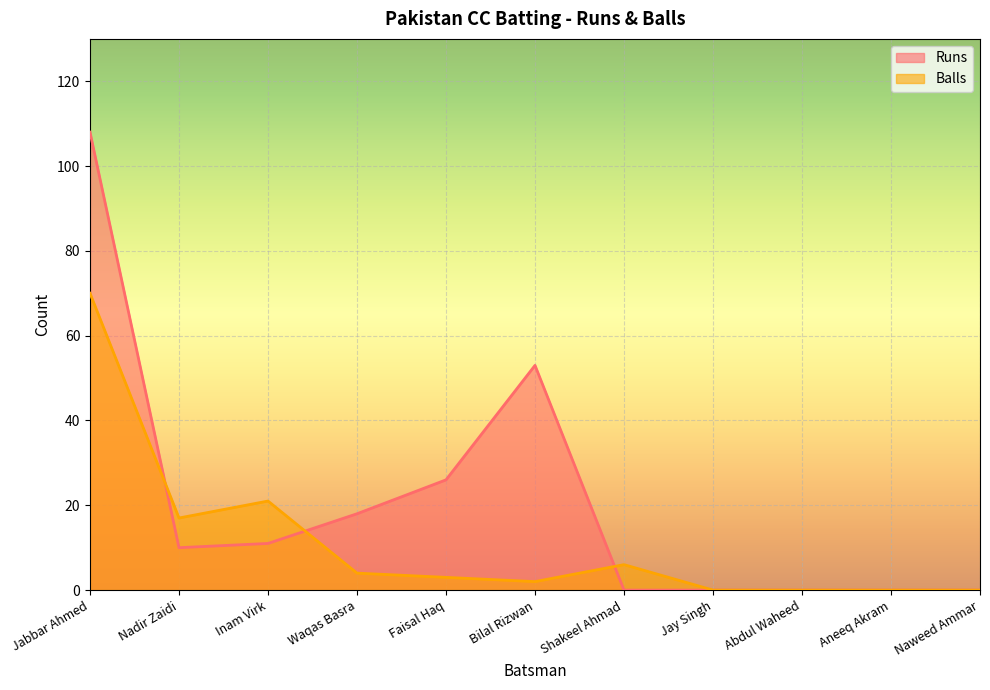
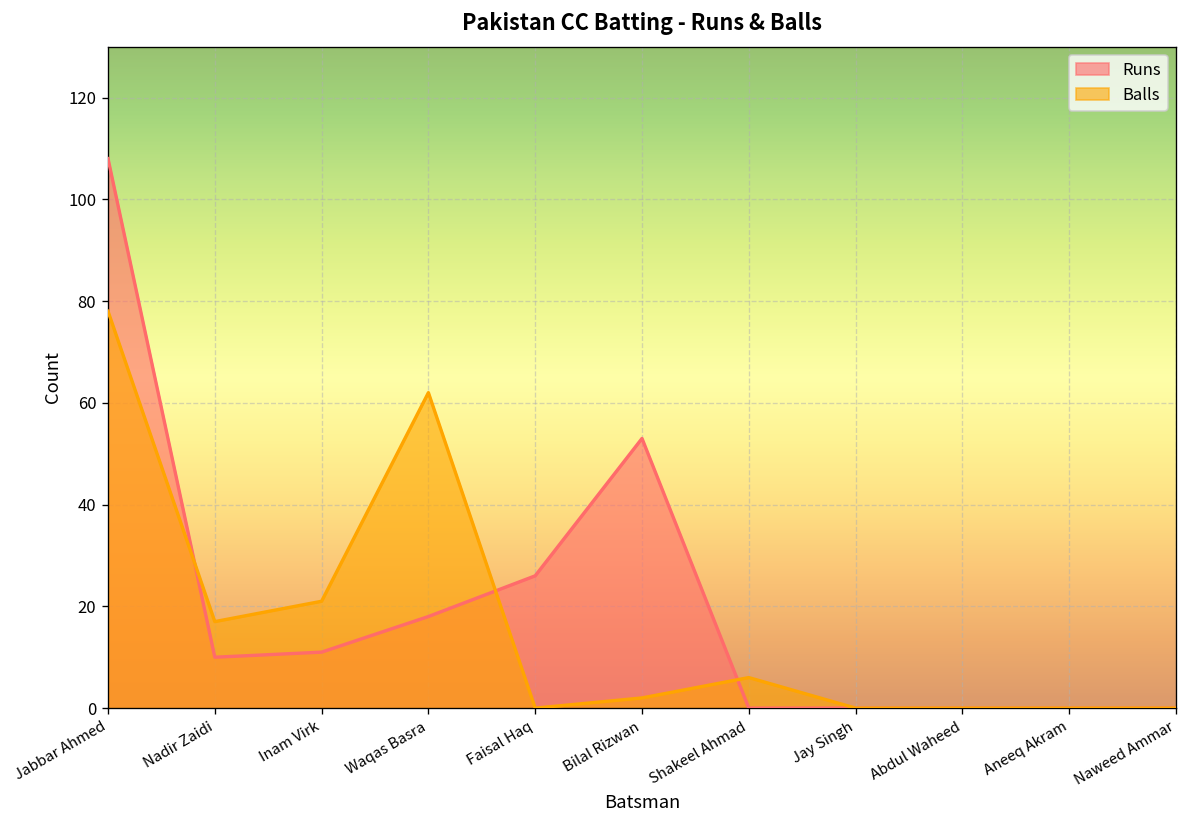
  {
    "Runs": {
      "Jabbar Ahmed": 108,
      "Nadir Zaidi": 10,
      "Inam Virk": 11,
      "Waqas Basra": 18,
      "Faisal Haq": 26,
      "Bilal Rizwan": 53,
      "Shakeel Ahmad": 0
    },
    "Balls": {
-     "Jabbar Ahmed": 70,
+     "Jabbar Ahmed": 78,
      "Nadir Zaidi": 17,
      "Inam Virk": 21,
-     "Waqas Basra": 4,
-     "Faisal Haq": 3,
+     "Waqas Basra": 62,
+     "Faisal Haq": 0,
      "Bilal Rizwan": 2,
      "Shakeel Ahmad": 6
    }
  }
